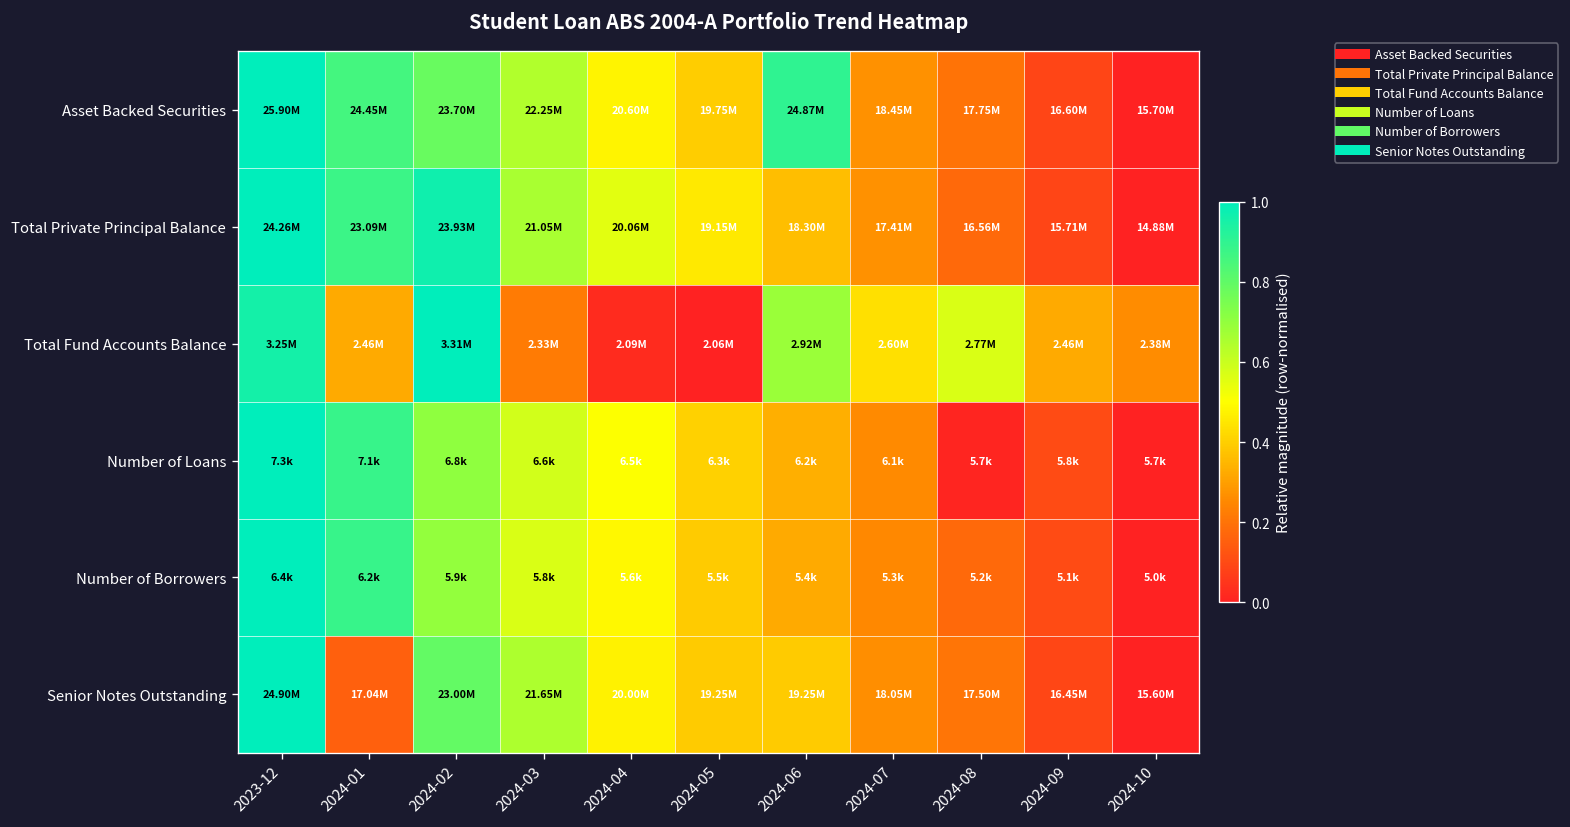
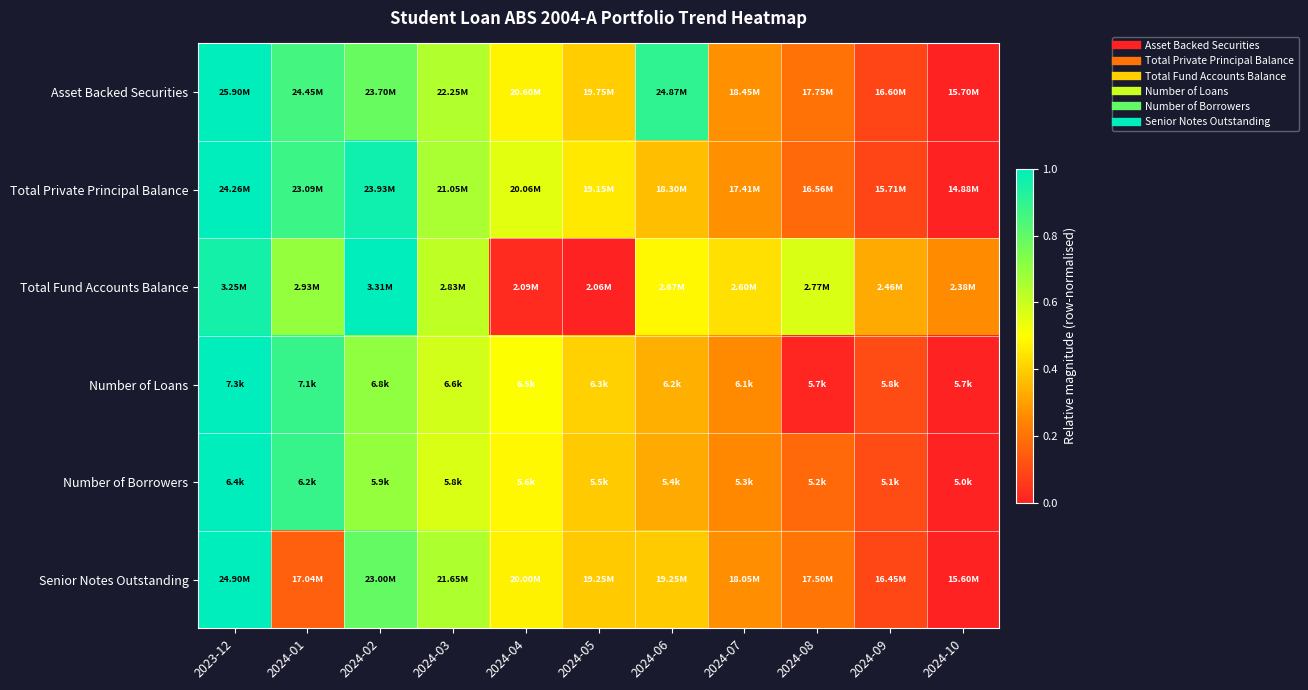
  {
    "Asset Backed Securities": {
      "2023-12": "25.90M",
      "2024-01": "24.45M",
      "2024-02": "23.70M",
      "2024-03": "22.25M",
      "2024-04": "20.60M",
      "2024-05": "19.75M",
      "2024-06": "24.87M",
      "2024-07": "18.45M",
      "2024-08": "17.75M",
      "2024-09": "16.60M",
      "2024-10": "15.70M"
    },
    "Total Private Principal Balance": {
      "2023-12": "24.26M",
      "2024-01": "23.09M",
      "2024-02": "23.93M",
      "2024-03": "21.05M",
      "2024-04": "20.06M",
      "2024-05": "19.15M",
      "2024-06": "18.30M",
      "2024-07": "17.41M",
      "2024-08": "16.56M",
      "2024-09": "15.71M",
      "2024-10": "14.88M"
    },
    "Total Fund Accounts Balance": {
      "2023-12": "3.25M",
-     "2024-01": "2.46M",
+     "2024-01": "2.93M",
      "2024-02": "3.31M",
-     "2024-03": "2.33M",
+     "2024-03": "2.83M",
      "2024-04": "2.09M",
      "2024-05": "2.06M",
-     "2024-06": "2.92M",
+     "2024-06": "2.67M",
      "2024-07": "2.60M",
      "2024-08": "2.77M",
      "2024-09": "2.46M",
      "2024-10": "2.38M"
    },
    "Number of Loans": {
      "2023-12": "7.3k",
      "2024-01": "7.1k",
      "2024-02": "6.8k",
      "2024-03": "6.6k",
      "2024-04": "6.5k",
      "2024-05": "6.3k",
      "2024-06": "6.2k",
      "2024-07": "6.1k",
      "2024-08": "5.7k",
      "2024-09": "5.8k",
      "2024-10": "5.7k"
    },
    "Number of Borrowers": {
      "2023-12": "6.4k",
      "2024-01": "6.2k",
      "2024-02": "5.9k",
      "2024-03": "5.8k",
      "2024-04": "5.6k",
      "2024-05": "5.5k",
      "2024-06": "5.4k",
      "2024-07": "5.3k",
      "2024-08": "5.2k",
      "2024-09": "5.1k",
      "2024-10": "5.0k"
    },
    "Senior Notes Outstanding": {
      "2023-12": "24.90M",
      "2024-01": "17.04M",
      "2024-02": "23.00M",
      "2024-03": "21.65M",
      "2024-04": "20.00M",
      "2024-05": "19.25M",
      "2024-06": "19.25M",
      "2024-07": "18.05M",
      "2024-08": "17.50M",
      "2024-09": "16.45M",
      "2024-10": "15.60M"
    }
  }
